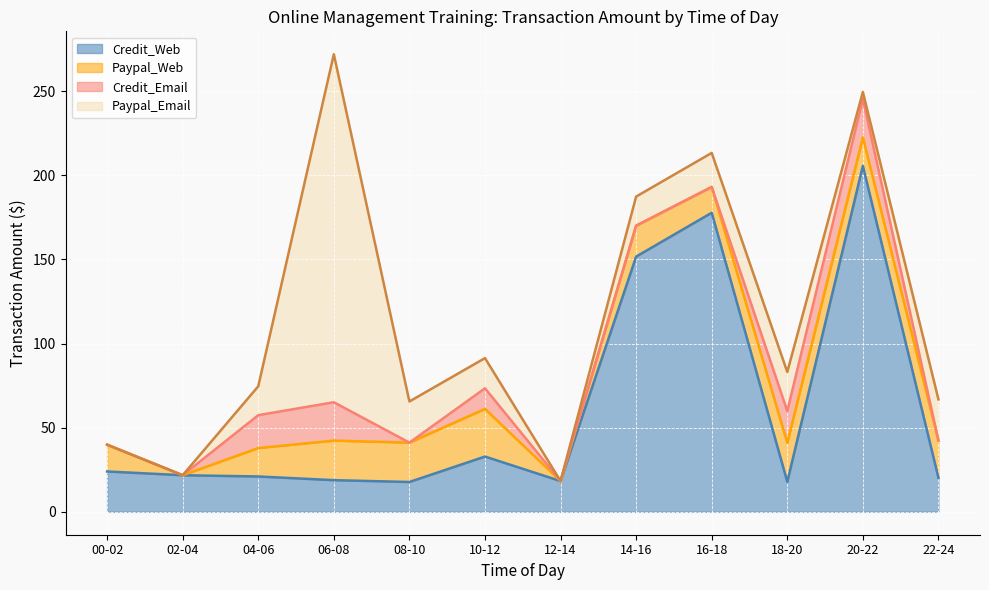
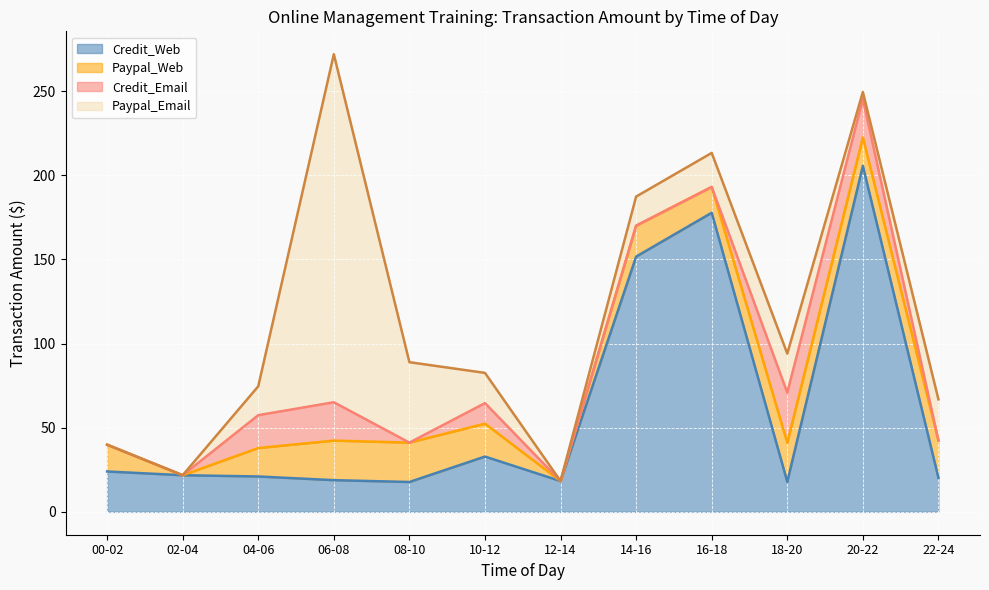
  {
    "Credit_Web": {
      "00-02": 24,
      "04-06": 21,
      "06-08": 19,
      "08-10": 18,
      "10-12": 33,
      "14-16": 152,
      "16-18": 178,
      "18-20": 18,
      "20-22": 206,
      "22-24": 20
    },
    "Paypal_Web": {
      "04-06": 17,
      "06-08": 24,
-     "10-12": 28,
+     "10-12": 20,
      "18-20": 23,
      "20-22": 17
    },
    "Credit_Email": {
      "04-06": 20,
      "06-08": 23,
      "10-12": 12,
-     "18-20": 19,
+     "18-20": 30,
      "20-22": 23
    },
    "Paypal_Email": {
      "04-06": 17,
      "06-08": 207,
-     "08-10": 24,
+     "08-10": 48,
      "10-12": 18,
      "14-16": 17,
      "16-18": 20,
      "18-20": 23,
      "20-22": 4,
      "22-24": 24
    }
  }
